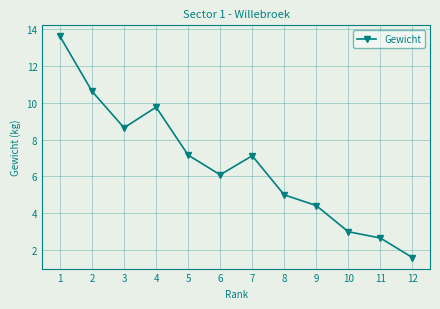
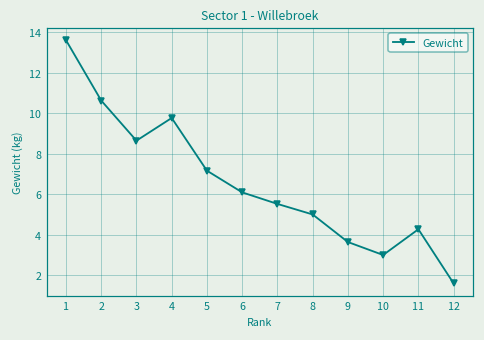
  {
    "1": 13.6,
    "2": 10.6,
    "3": 8.6,
    "4": 9.8,
    "5": 7.2,
    "6": 6.1,
-   "7": 7.1,
+   "7": 5.5,
    "8": 5.0,
-   "9": 4.4,
+   "9": 3.6,
    "10": 3.0,
-   "11": 2.7,
+   "11": 4.3,
    "12": 1.6
  }
